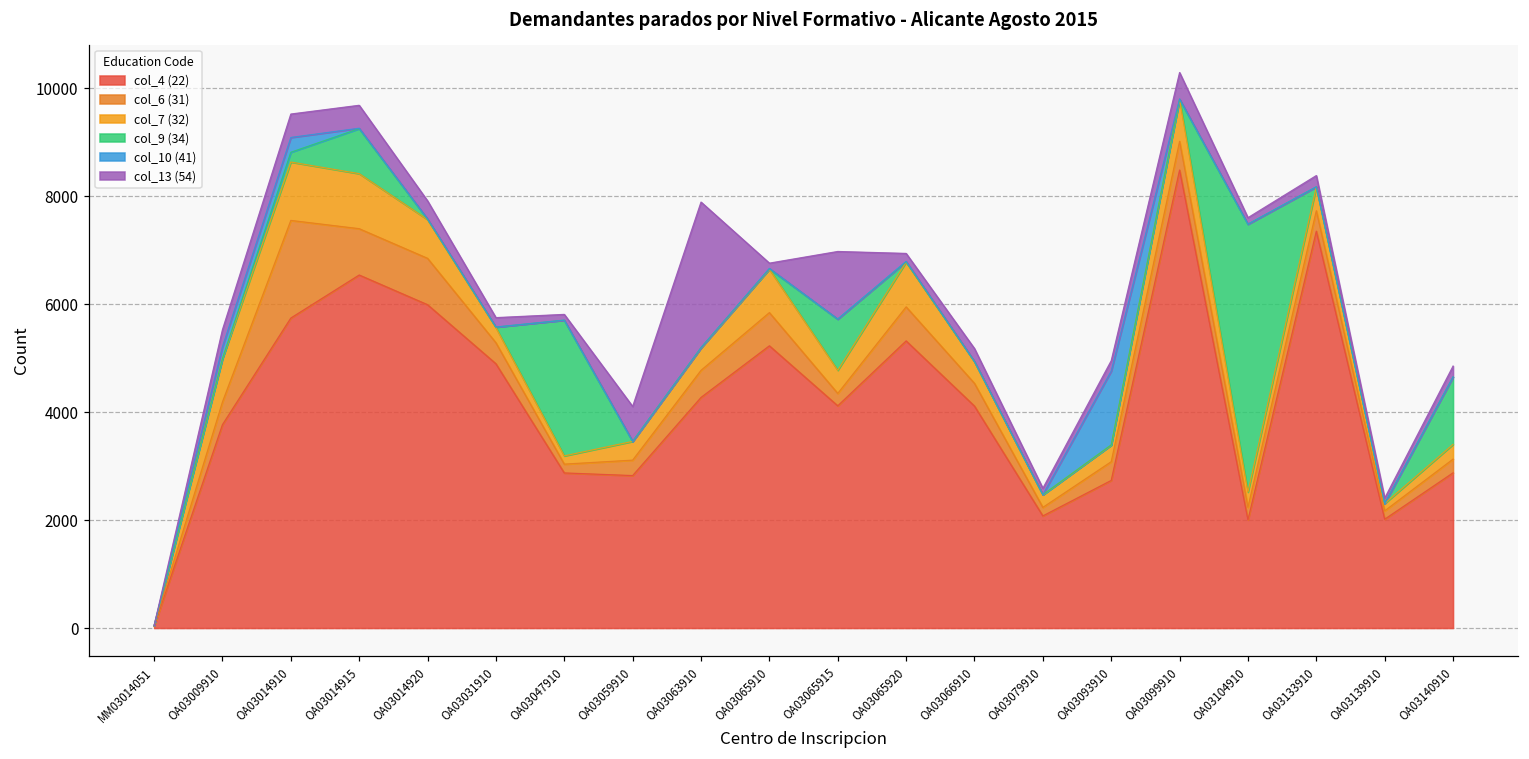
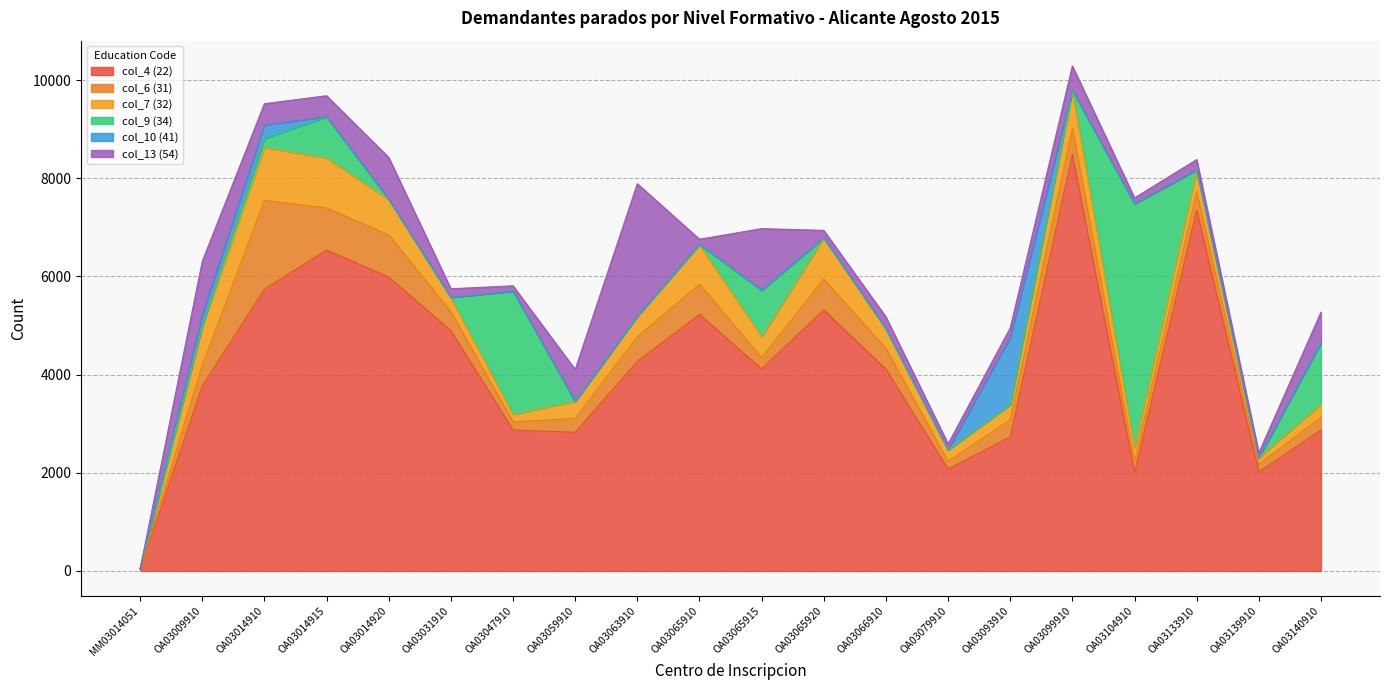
  {
    "col_9 (34)": {
      "OA03014910": 200
    },
    "col_10 (41)": {
      "OA03009910": 200,
      "OA03014910": 300,
      "OA03093910": 1400
    },
    "col_13 (54)": {
-     "OA03009910": 300,
+     "OA03009910": 1100,
      "OA03014910": 400,
      "OA03014915": 400,
-     "OA03014920": 300,
+     "OA03014920": 800,
      "OA03031910": 200,
      "OA03047910": 100,
      "OA03059910": 600,
      "OA03063910": 2700,
      "OA03065910": 100,
      "OA03065915": 1300,
      "OA03065920": 100,
      "OA03066910": 200,
      "OA03079910": 100,
      "OA03093910": 200,
      "OA03099910": 500,
      "OA03104910": 100,
      "OA03133910": 200,
      "OA03139910": 100,
-     "OA03140910": 200
+     "OA03140910": 600
    }
  }
